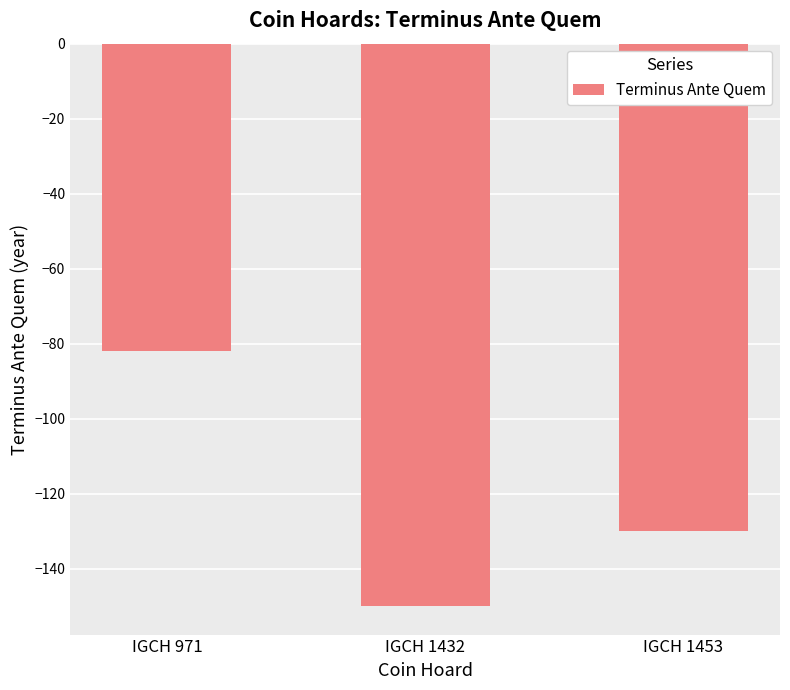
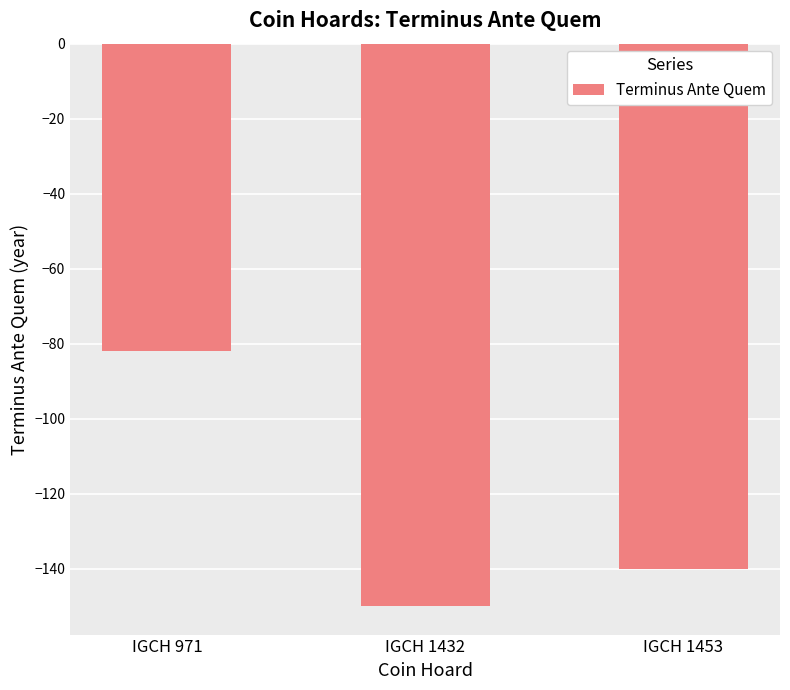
  {
    "IGCH 971": -82,
    "IGCH 1432": -150,
-   "IGCH 1453": -130
+   "IGCH 1453": -140
  }
